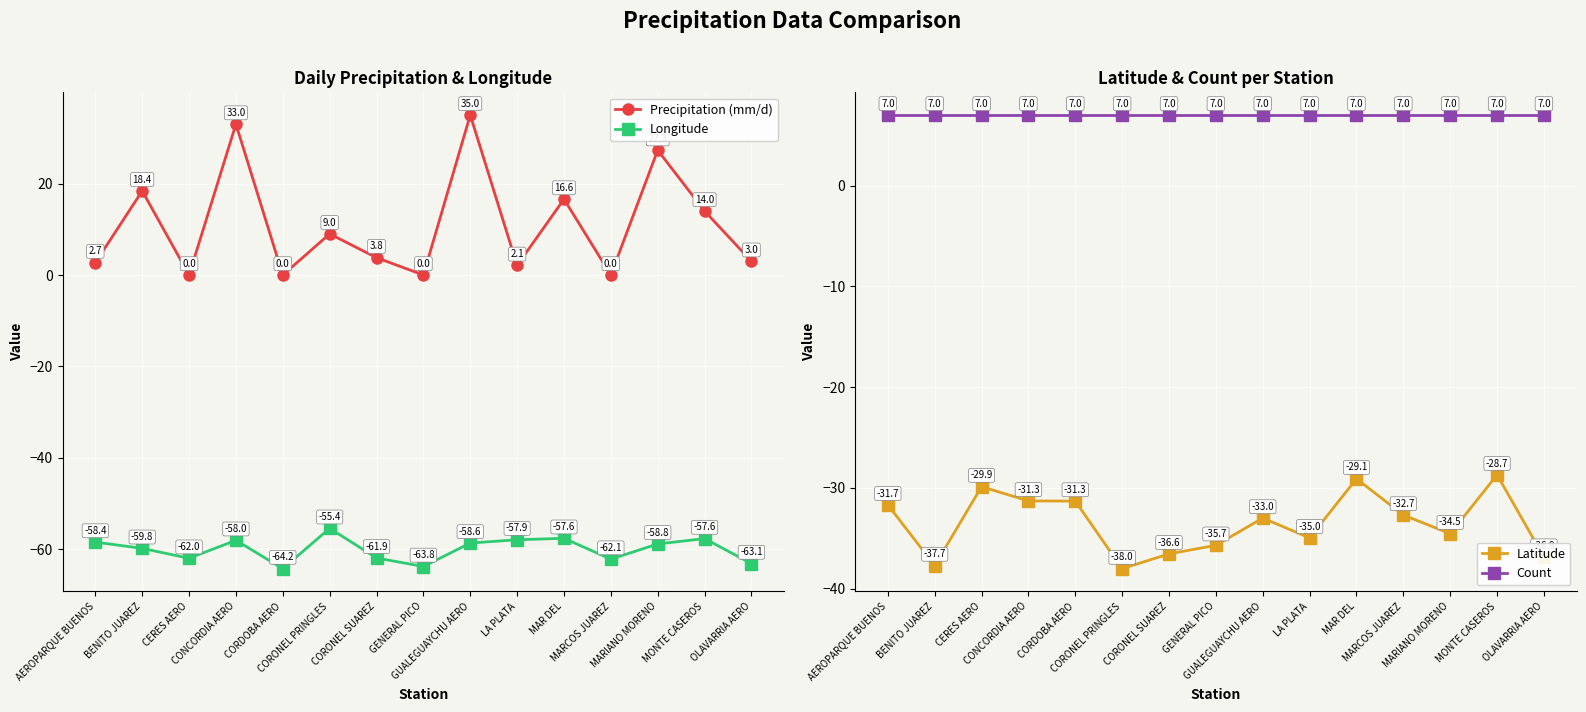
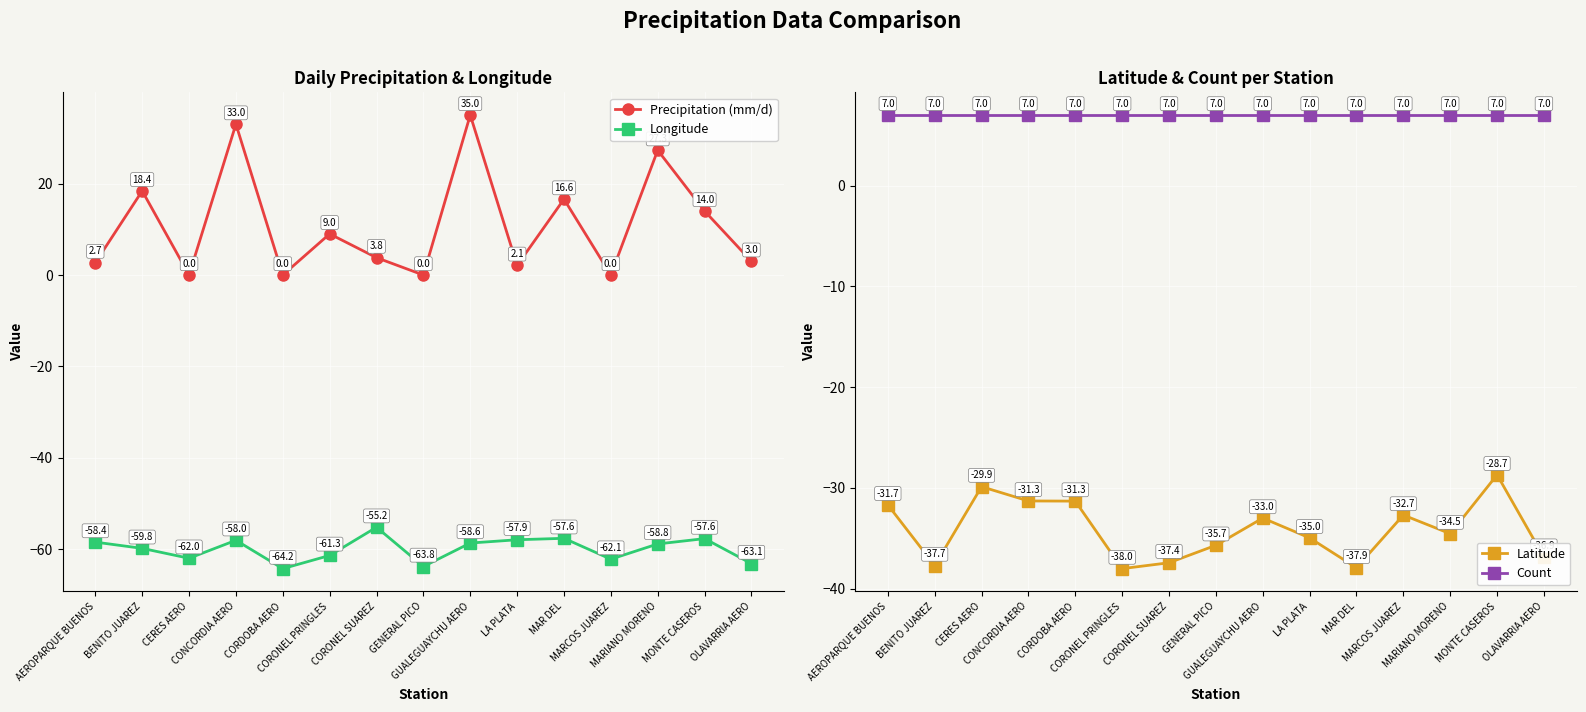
  {
    "Daily Precipitation & Longitude": {
      "Longitude": {
-       "CORONEL PRINGLES": -55.4,
-       "CORONEL SUAREZ": -61.9
+       "CORONEL PRINGLES": -61.3,
+       "CORONEL SUAREZ": -55.2
      }
    },
    "Latitude & Count per Station": {
      "Latitude": {
-       "CORONEL SUAREZ": -36.6,
-       "MAR DEL": -29.1
+       "CORONEL SUAREZ": -37.4,
+       "MAR DEL": -37.9
      }
    }
  }
